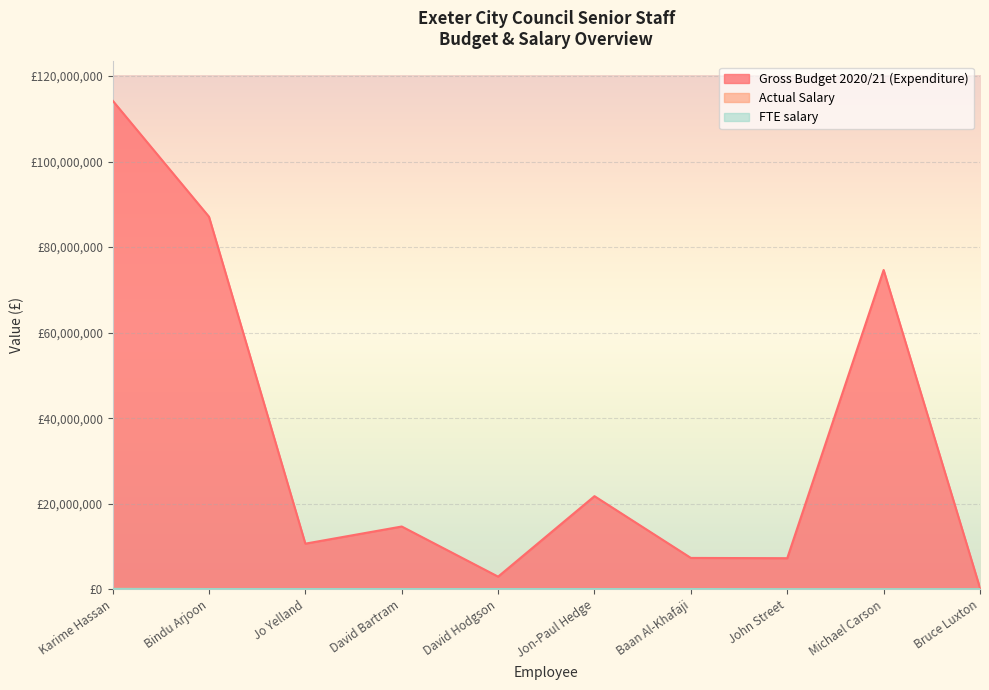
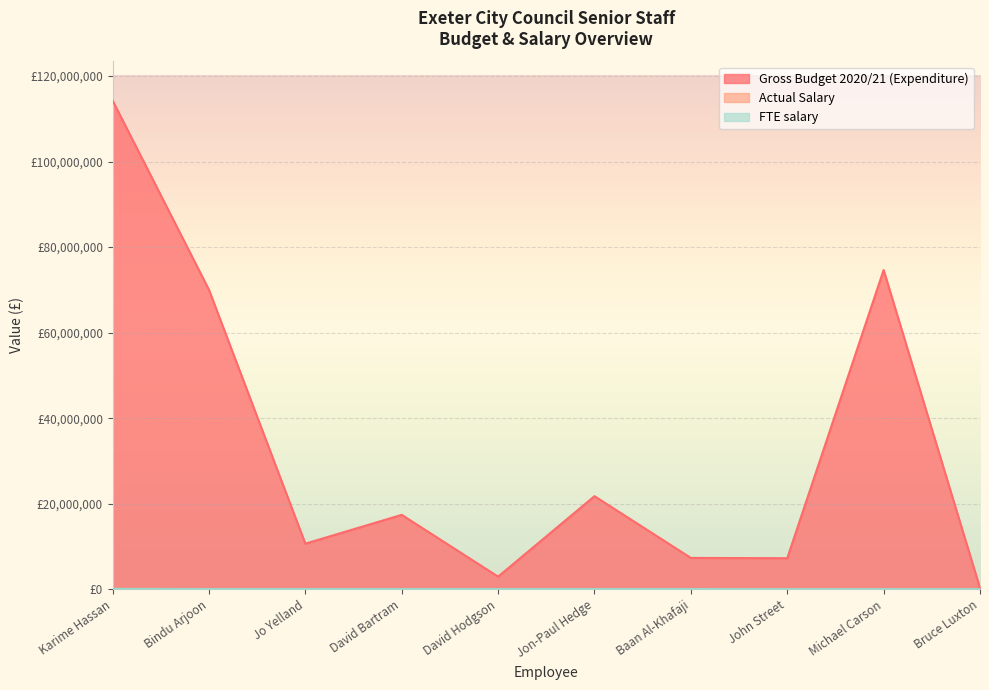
  {
    "Gross Budget 2020/21 (Expenditure)": {
      "Karime Hassan": "£114,000,000",
-     "Bindu Arjoon": "£87,000,000",
+     "Bindu Arjoon": "£70,000,000",
      "Jo Yelland": "£11,000,000",
-     "David Bartram": "£15,000,000",
+     "David Bartram": "£17,000,000",
      "David Hodgson": "£3,000,000",
      "Jon-Paul Hedge": "£22,000,000",
      "Baan Al-Khafaji": "£7,000,000",
      "John Street": "£7,000,000",
      "Michael Carson": "£75,000,000"
    },
    "FTE salary": {
      "Karime Hassan": "£0",
      "Bindu Arjoon": "£0",
      "Jo Yelland": "£0",
      "David Bartram": "£0",
      "David Hodgson": "£0",
      "Jon-Paul Hedge": "£0",
      "Baan Al-Khafaji": "£0",
      "John Street": "£0",
      "Michael Carson": "£0"
    }
  }
